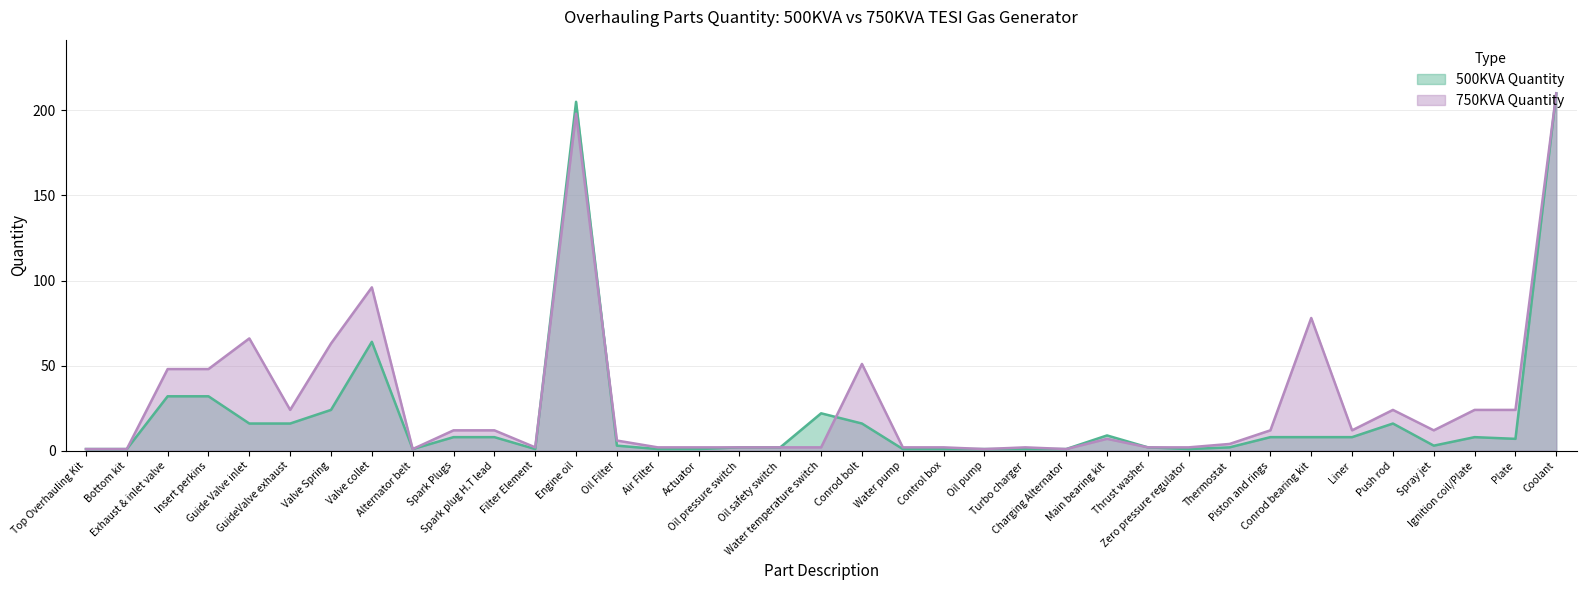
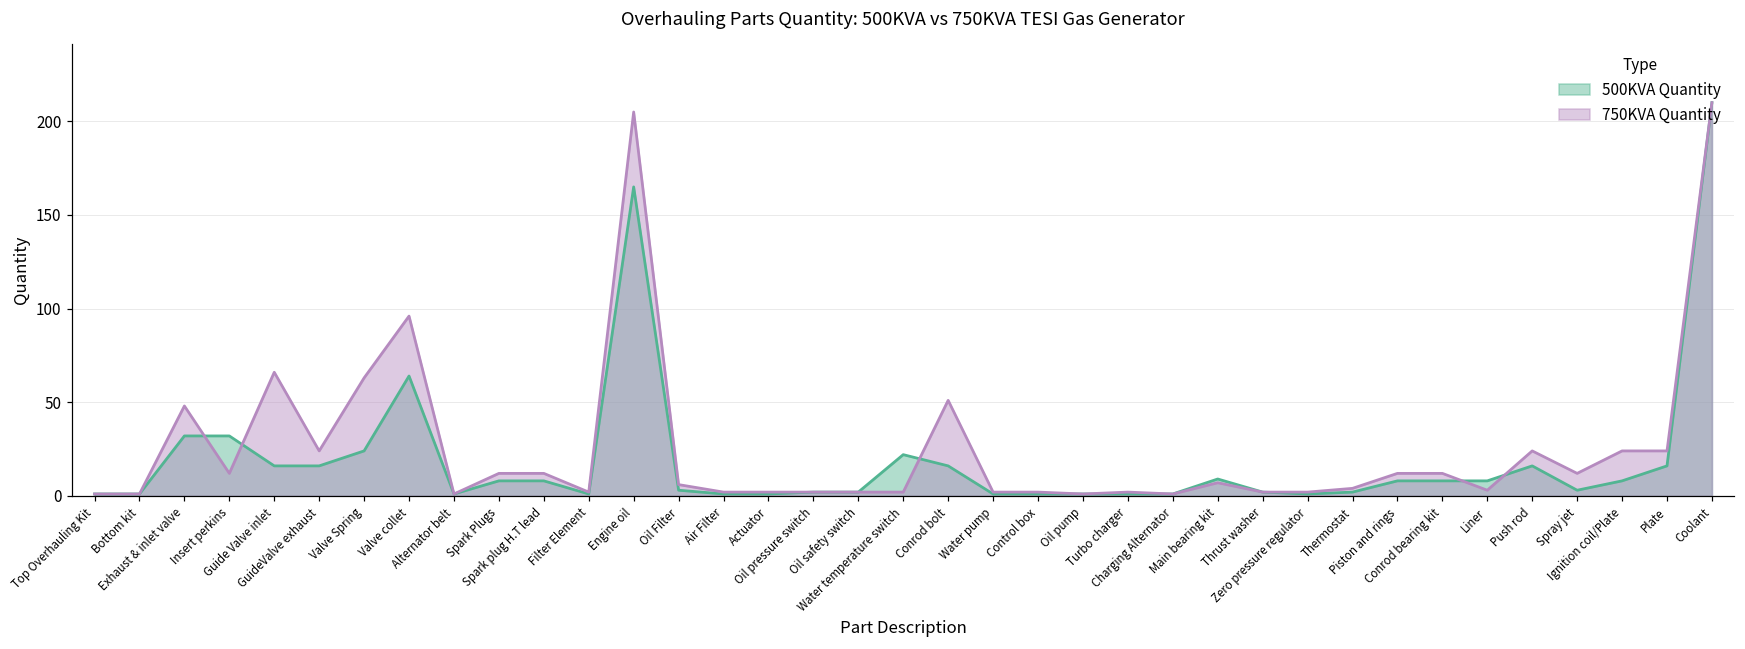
  {
    "500KVA Quantity": {
      "Exhaust & inlet valve": 32,
      "Insert perkins": 32,
      "Guide Valve inlet": 16,
      "GuideValve exhaust": 16,
      "Valve Spring": 24,
      "Valve collet": 64,
      "Spark Plugs": 8,
      "Spark plug H.T lead": 8,
-     "Engine oil": 205,
+     "Engine oil": 165,
      "Oil Filter": 3,
      "Water temperature switch": 22,
      "Conrod bolt": 16,
      "Main bearing kit": 9,
      "Thermostat": 2,
      "Piston and rings": 8,
      "Conrod bearing kit": 8,
      "Liner": 8,
      "Push rod": 16,
      "Spray jet": 3,
      "Ignition coil/Plate": 8,
-     "Plate": 7
+     "Plate": 16
    },
    "750KVA Quantity": {
      "Exhaust & inlet valve": 48,
-     "Insert perkins": 48,
+     "Insert perkins": 12,
      "Guide Valve inlet": 66,
      "GuideValve exhaust": 24,
      "Valve Spring": 63,
      "Valve collet": 96,
      "Spark Plugs": 12,
      "Spark plug H.T lead": 12,
-     "Engine oil": 198,
+     "Engine oil": 205,
      "Oil Filter": 6,
      "Water temperature switch": 2,
      "Conrod bolt": 51,
      "Main bearing kit": 7,
      "Thermostat": 4,
      "Piston and rings": 12,
-     "Conrod bearing kit": 78,
-     "Liner": 12,
+     "Conrod bearing kit": 12,
+     "Liner": 3,
      "Push rod": 24,
      "Spray jet": 12,
      "Ignition coil/Plate": 24,
      "Plate": 24
    }
  }
